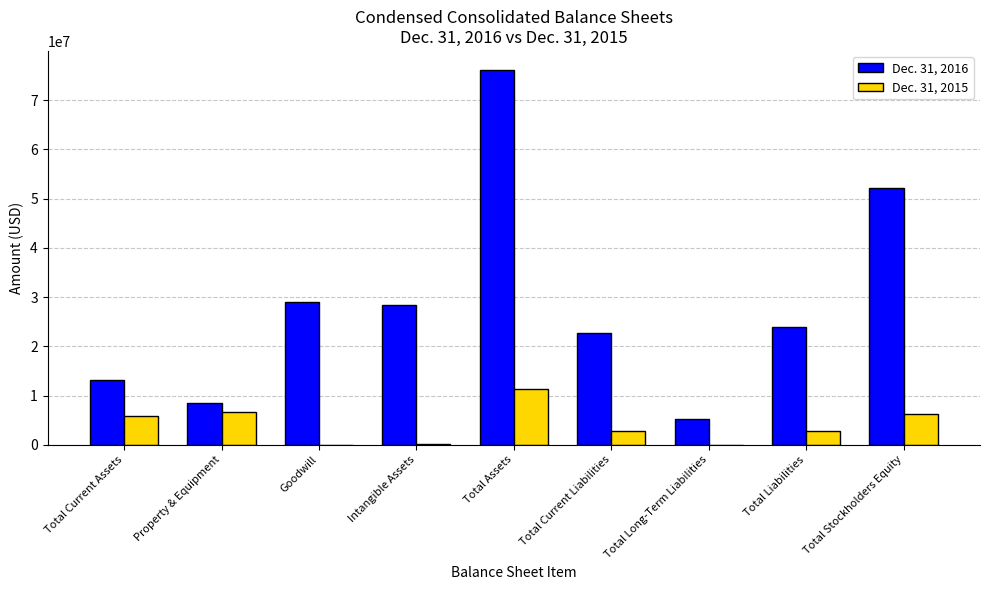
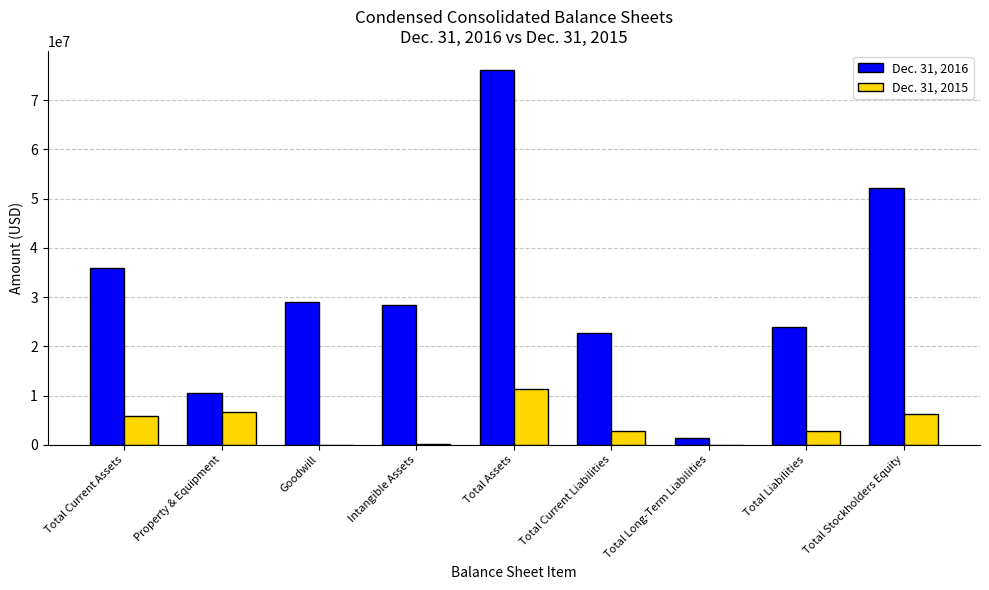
  {
    "Dec. 31, 2016": {
-     "Total Current Assets": 13000000,
-     "Property & Equipment": 9000000,
+     "Total Current Assets": 36000000,
+     "Property & Equipment": 10000000,
      "Goodwill": 29000000,
      "Intangible Assets": 28000000,
      "Total Assets": 76000000,
      "Total Current Liabilities": 23000000,
-     "Total Long-Term Liabilities": 5000000,
+     "Total Long-Term Liabilities": 1000000,
      "Total Liabilities": 24000000,
      "Total Stockholders Equity": 52000000
    },
    "Dec. 31, 2015": {
      "Total Current Assets": 6000000,
      "Property & Equipment": 7000000,
      "Goodwill": 0,
      "Total Assets": 11000000,
      "Total Current Liabilities": 3000000,
      "Total Liabilities": 3000000,
      "Total Stockholders Equity": 6000000
    }
  }
